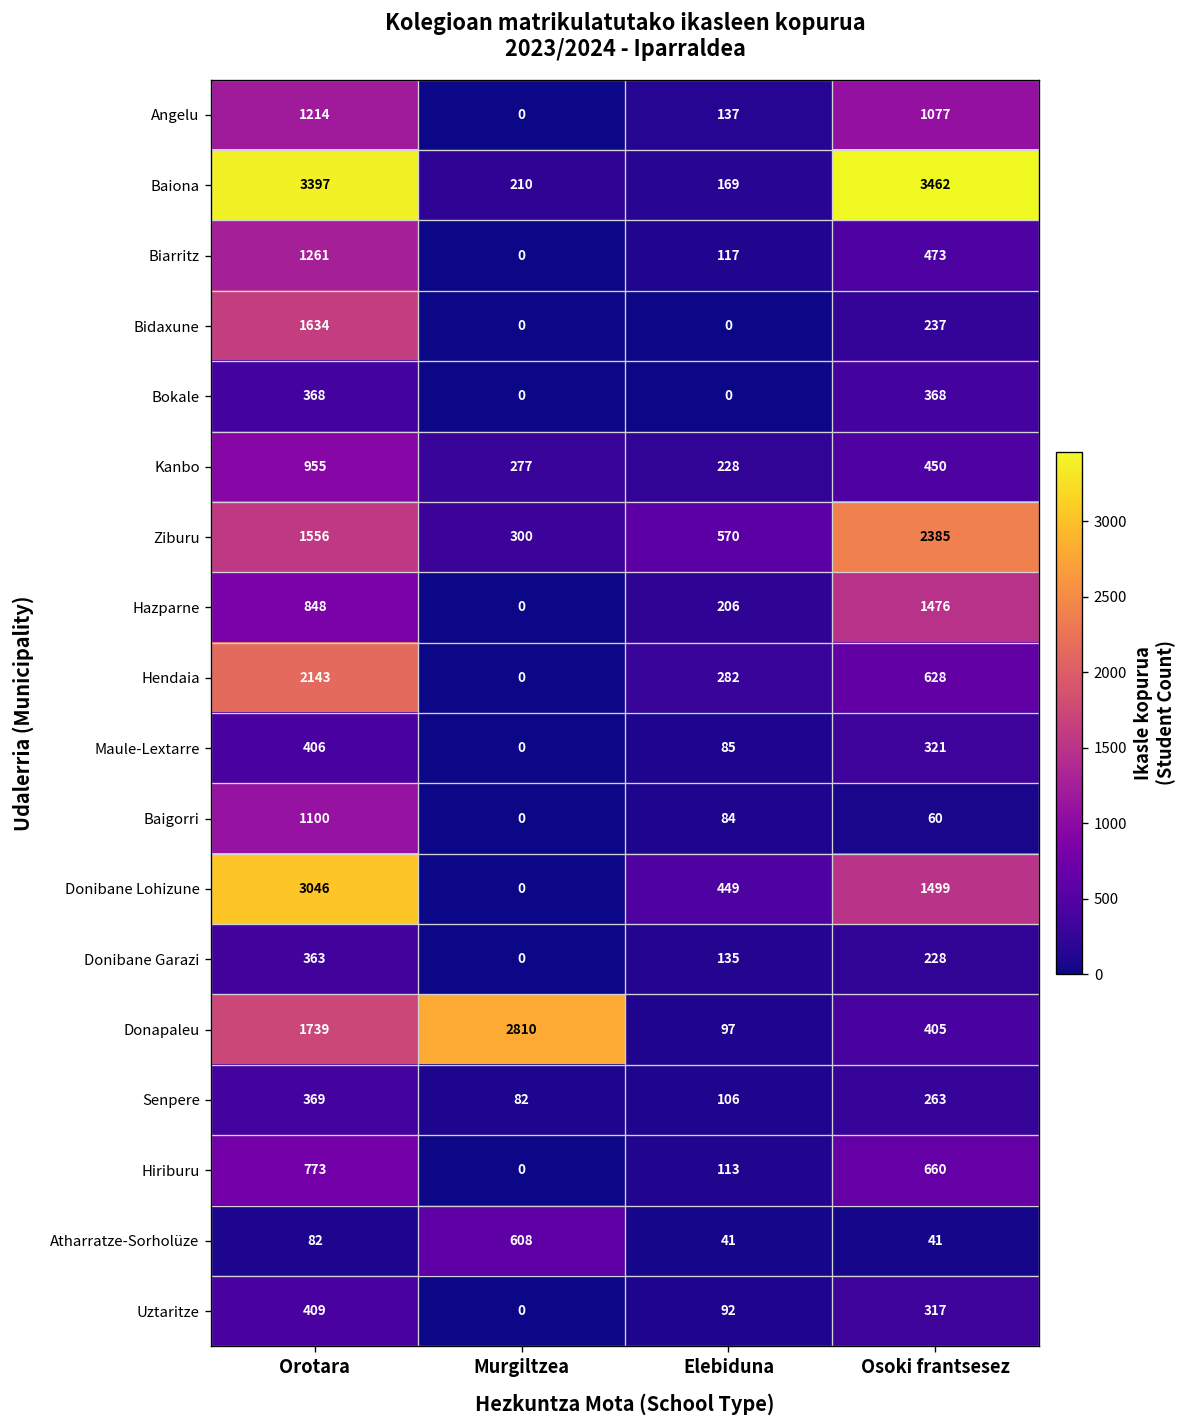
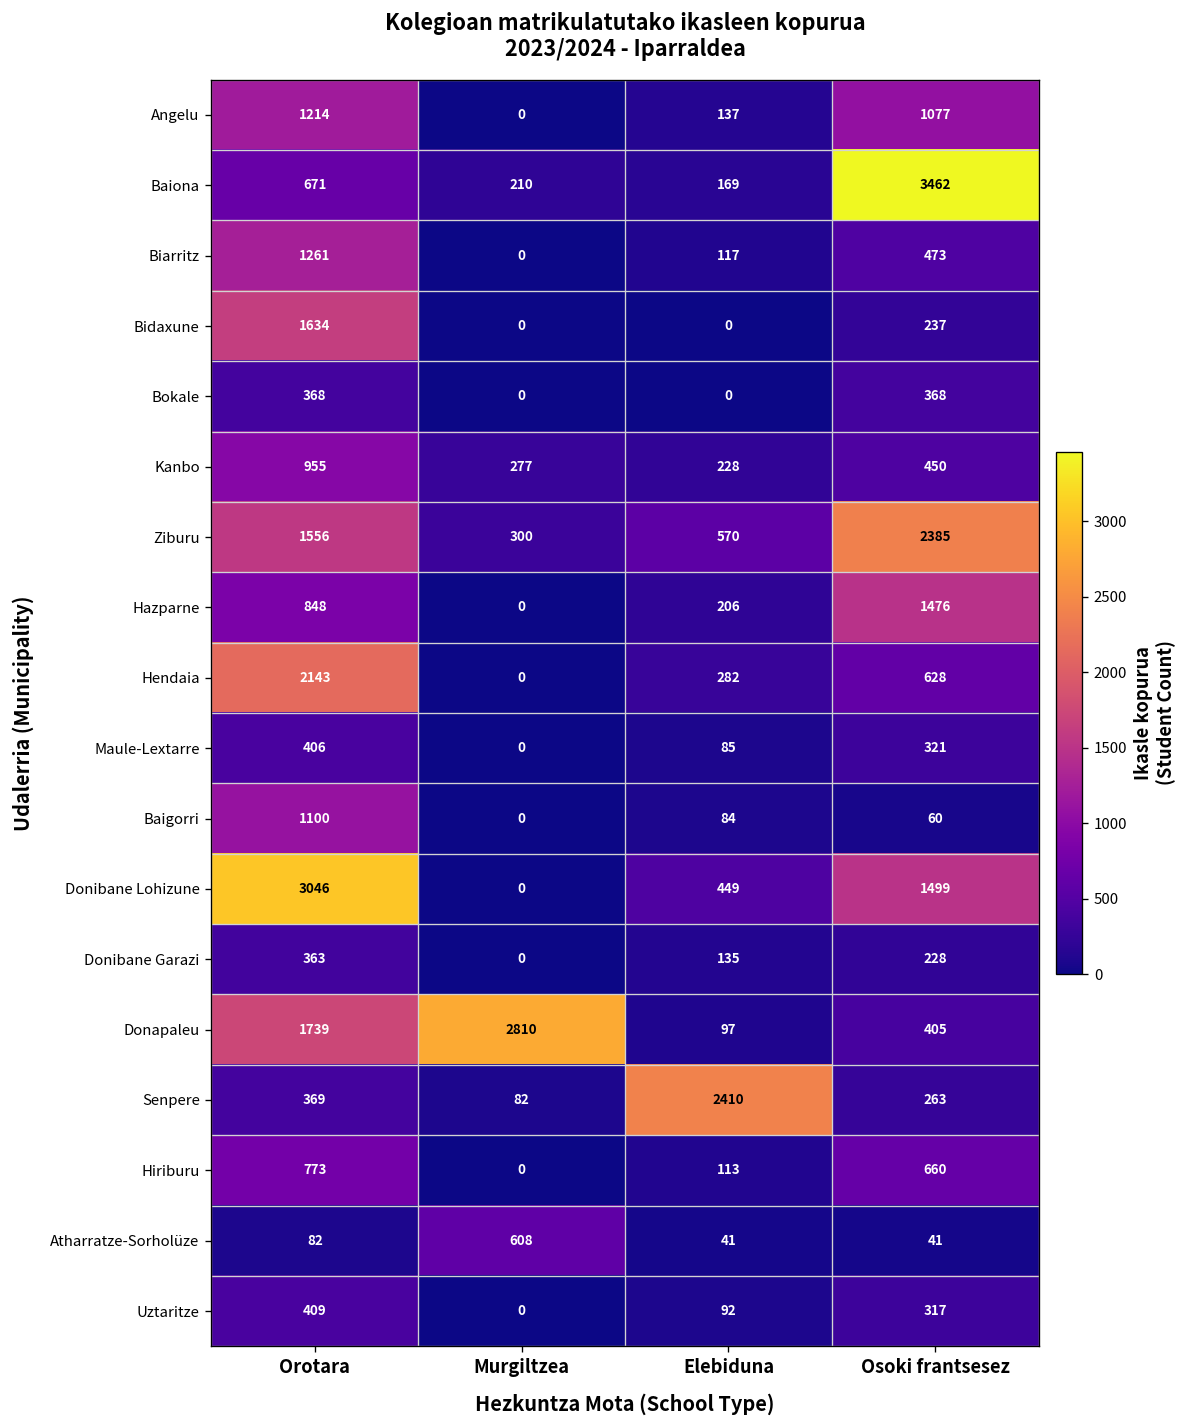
  {
    "Angelu": {
      "Orotara": 1214,
      "Murgiltzea": 0,
      "Elebiduna": 137,
      "Osoki frantsesez": 1077
    },
    "Baiona": {
-     "Orotara": 3397,
+     "Orotara": 671,
      "Murgiltzea": 210,
      "Elebiduna": 169,
      "Osoki frantsesez": 3462
    },
    "Biarritz": {
      "Orotara": 1261,
      "Murgiltzea": 0,
      "Elebiduna": 117,
      "Osoki frantsesez": 473
    },
    "Bidaxune": {
      "Orotara": 1634,
      "Murgiltzea": 0,
      "Elebiduna": 0,
      "Osoki frantsesez": 237
    },
    "Bokale": {
      "Orotara": 368,
      "Murgiltzea": 0,
      "Elebiduna": 0,
      "Osoki frantsesez": 368
    },
    "Kanbo": {
      "Orotara": 955,
      "Murgiltzea": 277,
      "Elebiduna": 228,
      "Osoki frantsesez": 450
    },
    "Ziburu": {
      "Orotara": 1556,
      "Murgiltzea": 300,
      "Elebiduna": 570,
      "Osoki frantsesez": 2385
    },
    "Hazparne": {
      "Orotara": 848,
      "Murgiltzea": 0,
      "Elebiduna": 206,
      "Osoki frantsesez": 1476
    },
    "Hendaia": {
      "Orotara": 2143,
      "Murgiltzea": 0,
      "Elebiduna": 282,
      "Osoki frantsesez": 628
    },
    "Maule-Lextarre": {
      "Orotara": 406,
      "Murgiltzea": 0,
      "Elebiduna": 85,
      "Osoki frantsesez": 321
    },
    "Baigorri": {
      "Orotara": 1100,
      "Murgiltzea": 0,
      "Elebiduna": 84,
      "Osoki frantsesez": 60
    },
    "Donibane Lohizune": {
      "Orotara": 3046,
      "Murgiltzea": 0,
      "Elebiduna": 449,
      "Osoki frantsesez": 1499
    },
    "Donibane Garazi": {
      "Orotara": 363,
      "Murgiltzea": 0,
      "Elebiduna": 135,
      "Osoki frantsesez": 228
    },
    "Donapaleu": {
      "Orotara": 1739,
      "Murgiltzea": 2810,
      "Elebiduna": 97,
      "Osoki frantsesez": 405
    },
    "Senpere": {
      "Orotara": 369,
      "Murgiltzea": 82,
-     "Elebiduna": 106,
+     "Elebiduna": 2410,
      "Osoki frantsesez": 263
    },
    "Hiriburu": {
      "Orotara": 773,
      "Murgiltzea": 0,
      "Elebiduna": 113,
      "Osoki frantsesez": 660
    },
    "Atharratze-Sorholüze": {
      "Orotara": 82,
      "Murgiltzea": 608,
      "Elebiduna": 41,
      "Osoki frantsesez": 41
    },
    "Uztaritze": {
      "Orotara": 409,
      "Murgiltzea": 0,
      "Elebiduna": 92,
      "Osoki frantsesez": 317
    }
  }
